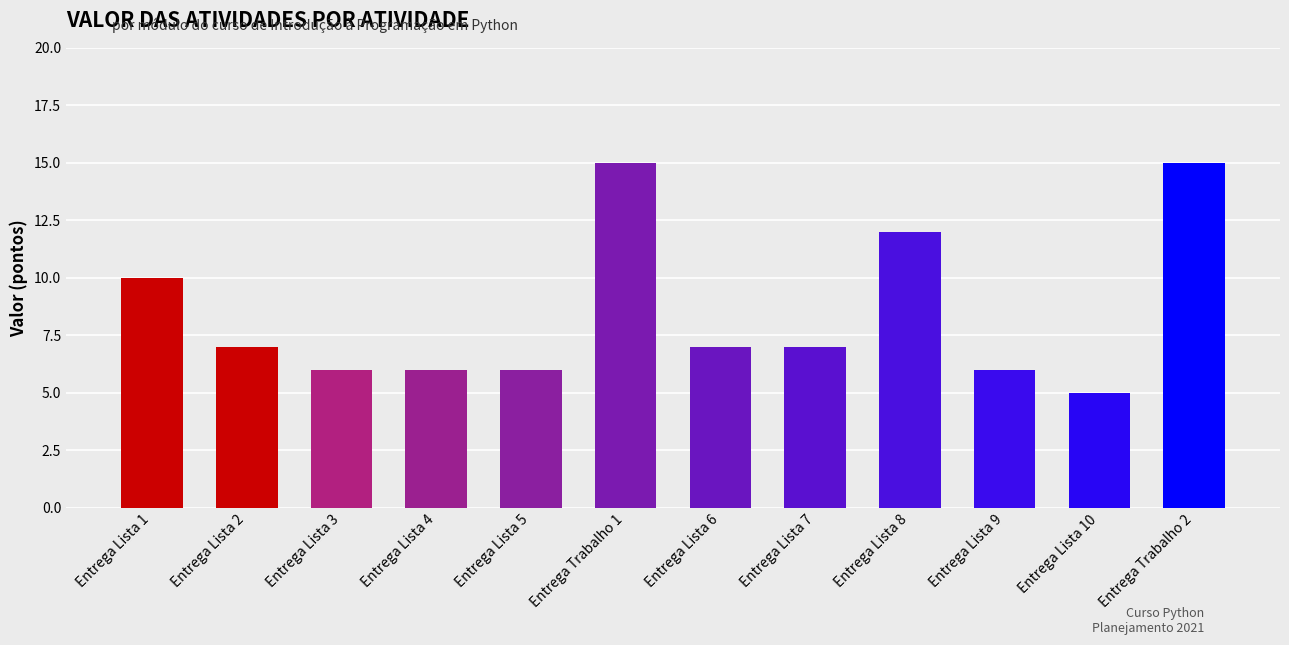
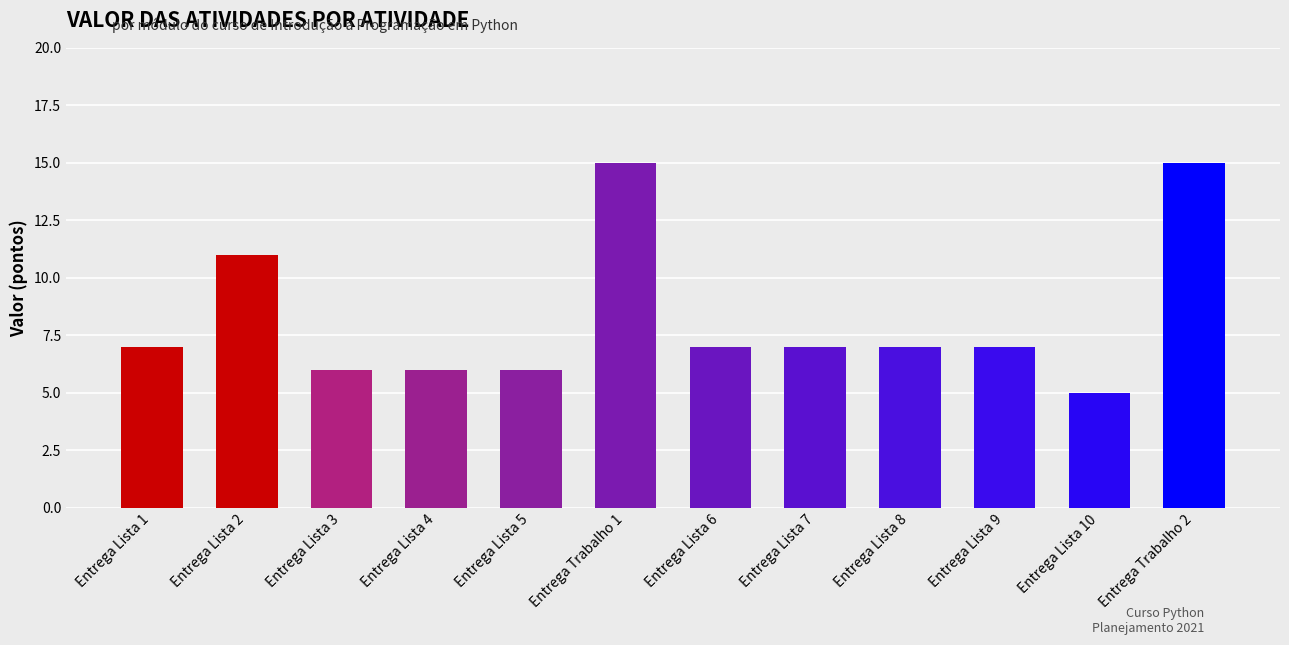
  {
-   "Entrega Lista 1": 10,
-   "Entrega Lista 2": 7,
+   "Entrega Lista 1": 7,
+   "Entrega Lista 2": 11,
    "Entrega Lista 3": 6,
    "Entrega Lista 4": 6,
    "Entrega Lista 5": 6,
    "Entrega Trabalho 1": 15,
    "Entrega Lista 6": 7,
    "Entrega Lista 7": 7,
-   "Entrega Lista 8": 12,
-   "Entrega Lista 9": 6,
+   "Entrega Lista 8": 7,
+   "Entrega Lista 9": 7,
    "Entrega Lista 10": 5,
    "Entrega Trabalho 2": 15
  }
